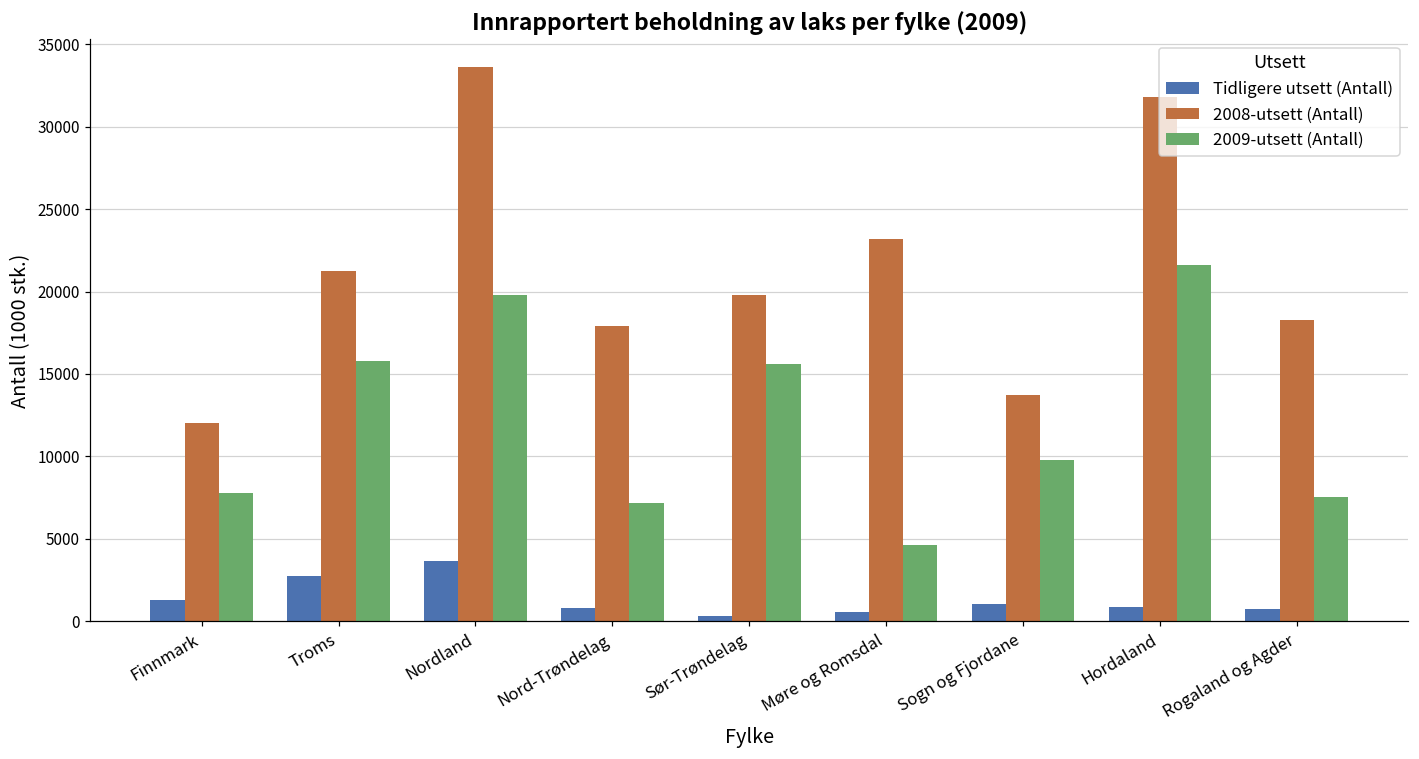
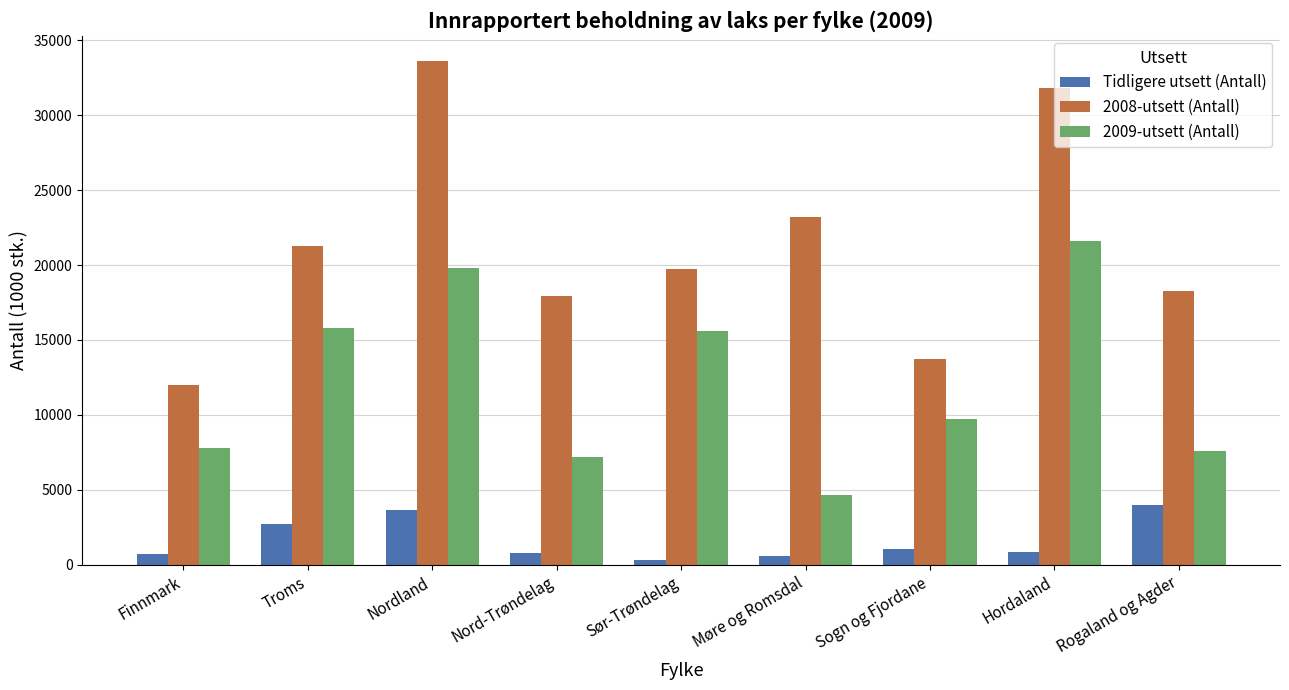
  {
    "Tidligere utsett (Antall)": {
-     "Finnmark": 1300,
+     "Finnmark": 700,
      "Troms": 2700,
      "Nordland": 3700,
      "Nord-Trøndelag": 800,
      "Sør-Trøndelag": 300,
      "Møre og Romsdal": 600,
      "Sogn og Fjordane": 1100,
      "Hordaland": 900,
-     "Rogaland og Agder": 800
+     "Rogaland og Agder": 4000
    },
    "2008-utsett (Antall)": {
      "Finnmark": 12000,
      "Troms": 21200,
      "Nordland": 33600,
      "Nord-Trøndelag": 17900,
      "Sør-Trøndelag": 19800,
      "Møre og Romsdal": 23200,
      "Sogn og Fjordane": 13700,
      "Rogaland og Agder": 18300
    },
    "2009-utsett (Antall)": {
      "Finnmark": 7800,
      "Troms": 15800,
      "Nordland": 19800,
      "Nord-Trøndelag": 7200,
      "Sør-Trøndelag": 15600,
      "Møre og Romsdal": 4600,
      "Sogn og Fjordane": 9800,
      "Hordaland": 21600,
      "Rogaland og Agder": 7600
    }
  }
